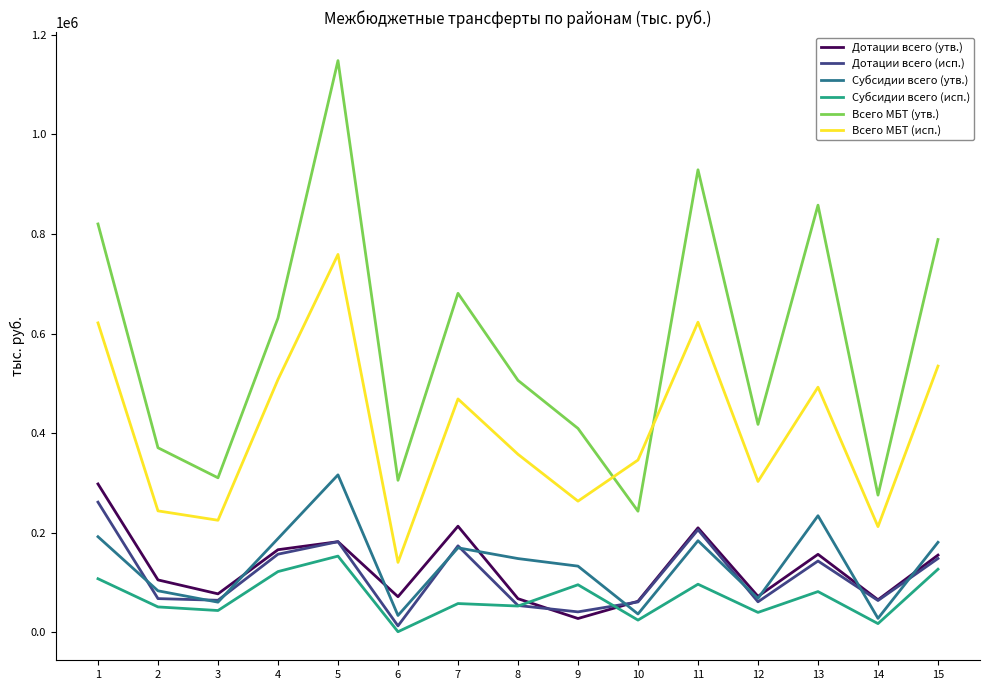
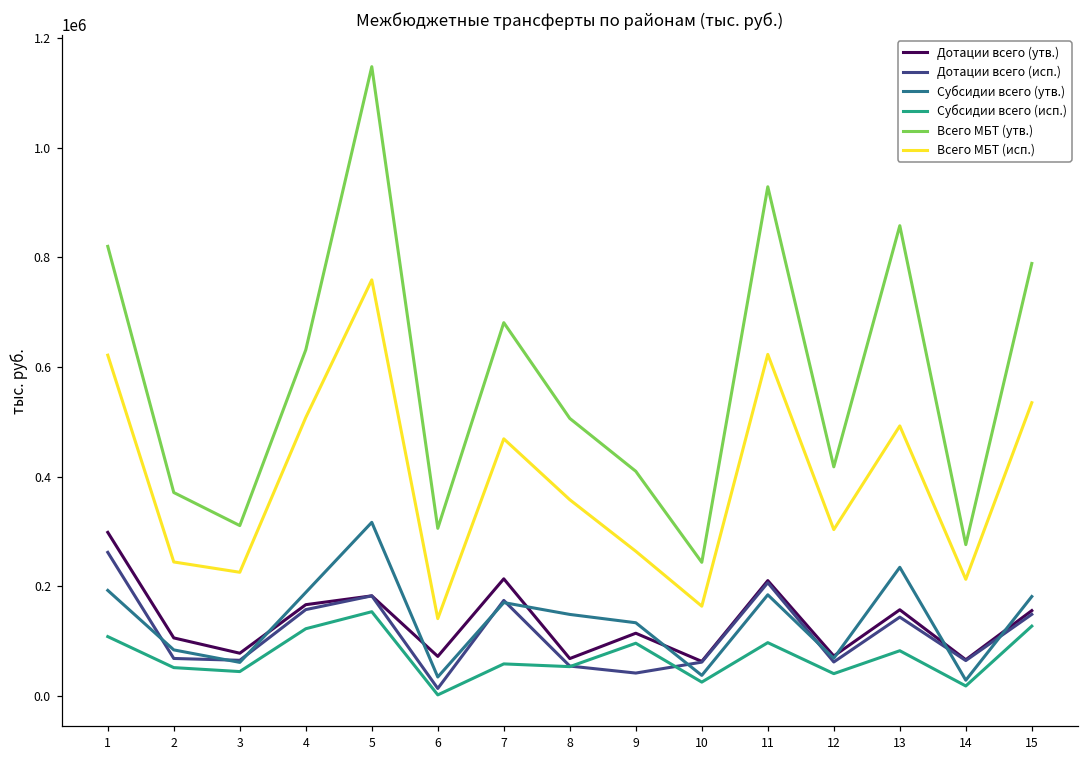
  {
    "Дотации всего (утв.)": {
      "1": 300000,
      "2": 110000,
      "3": 80000,
      "4": 170000,
      "6": 70000,
      "7": 210000,
      "8": 70000,
-     "9": 30000,
+     "9": 110000,
      "13": 160000,
      "15": 160000
    },
    "Всего МБТ (утв.)": {
      "1": 820000,
      "2": 370000,
      "3": 310000,
      "4": 630000,
      "5": 1150000,
      "6": 310000,
      "7": 680000,
      "8": 510000,
      "9": 410000,
      "10": 240000,
      "11": 930000,
      "12": 420000,
      "13": 860000,
      "14": 280000,
      "15": 790000
    },
    "Всего МБТ (исп.)": {
      "1": 620000,
      "2": 240000,
      "3": 230000,
      "4": 510000,
      "5": 760000,
      "6": 140000,
      "7": 470000,
      "8": 360000,
      "9": 260000,
-     "10": 350000,
+     "10": 160000,
      "11": 620000,
      "12": 300000,
      "13": 490000,
      "14": 210000,
      "15": 530000
    }
  }
